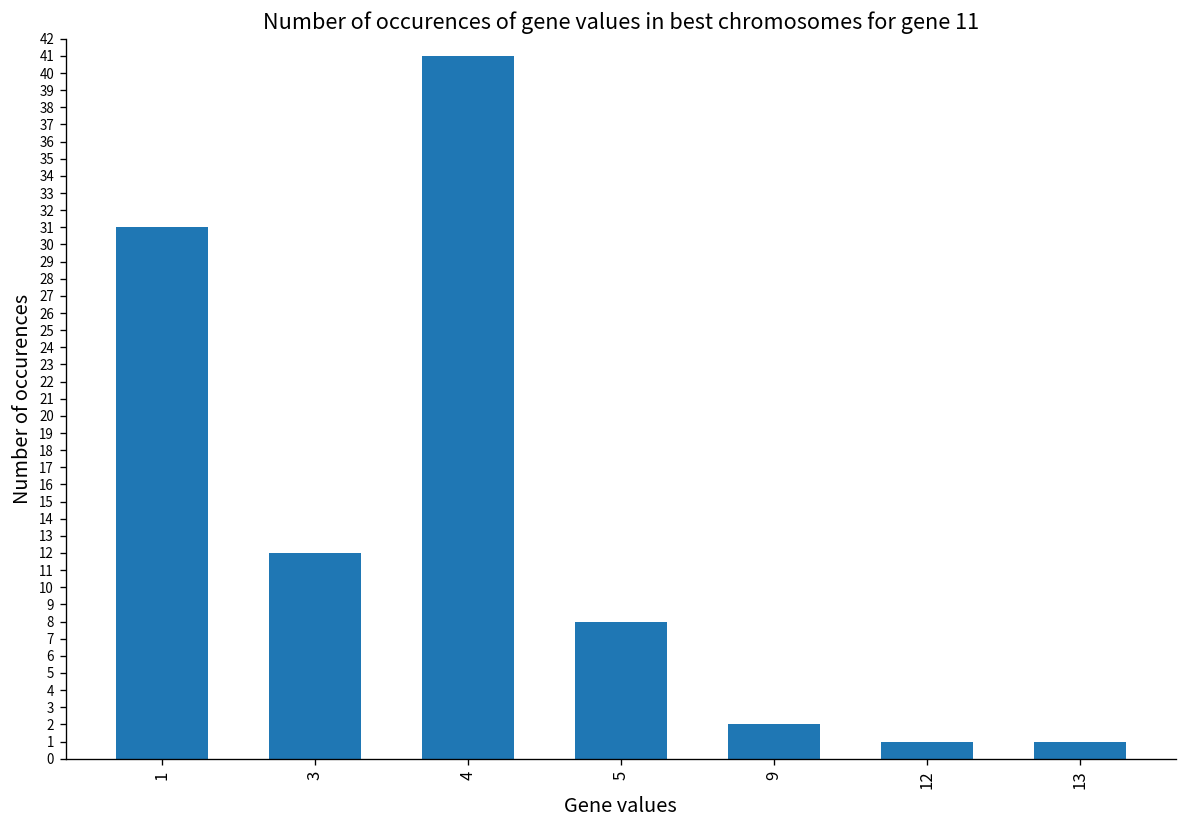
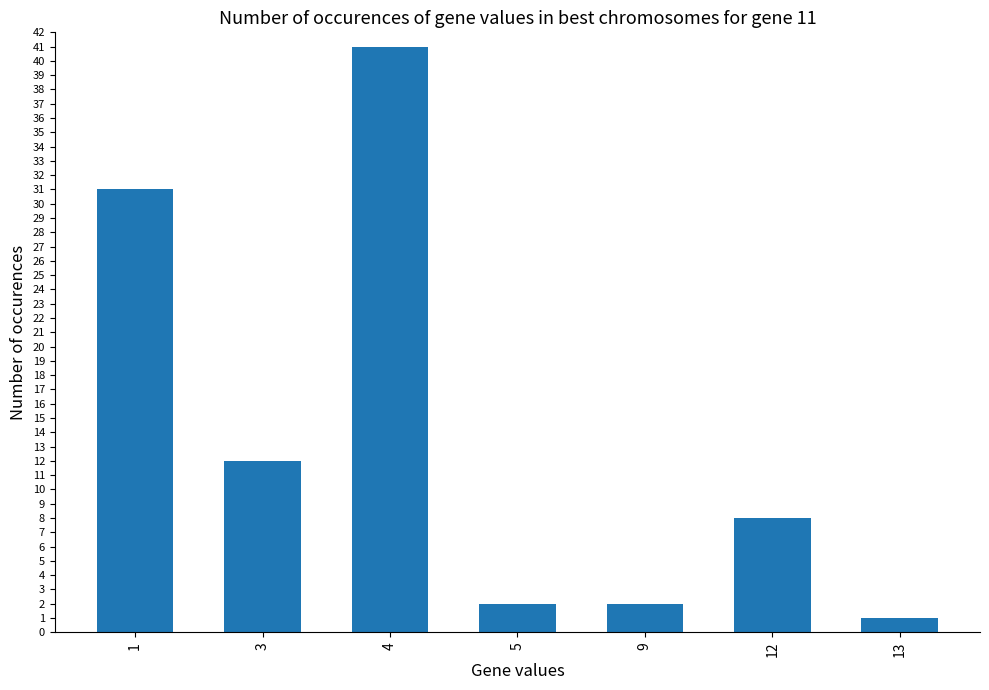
  {
    "1": 31,
    "3": 12,
    "4": 41,
-   "5": 8,
+   "5": 2,
    "9": 2,
-   "12": 1,
+   "12": 8,
    "13": 1
  }
